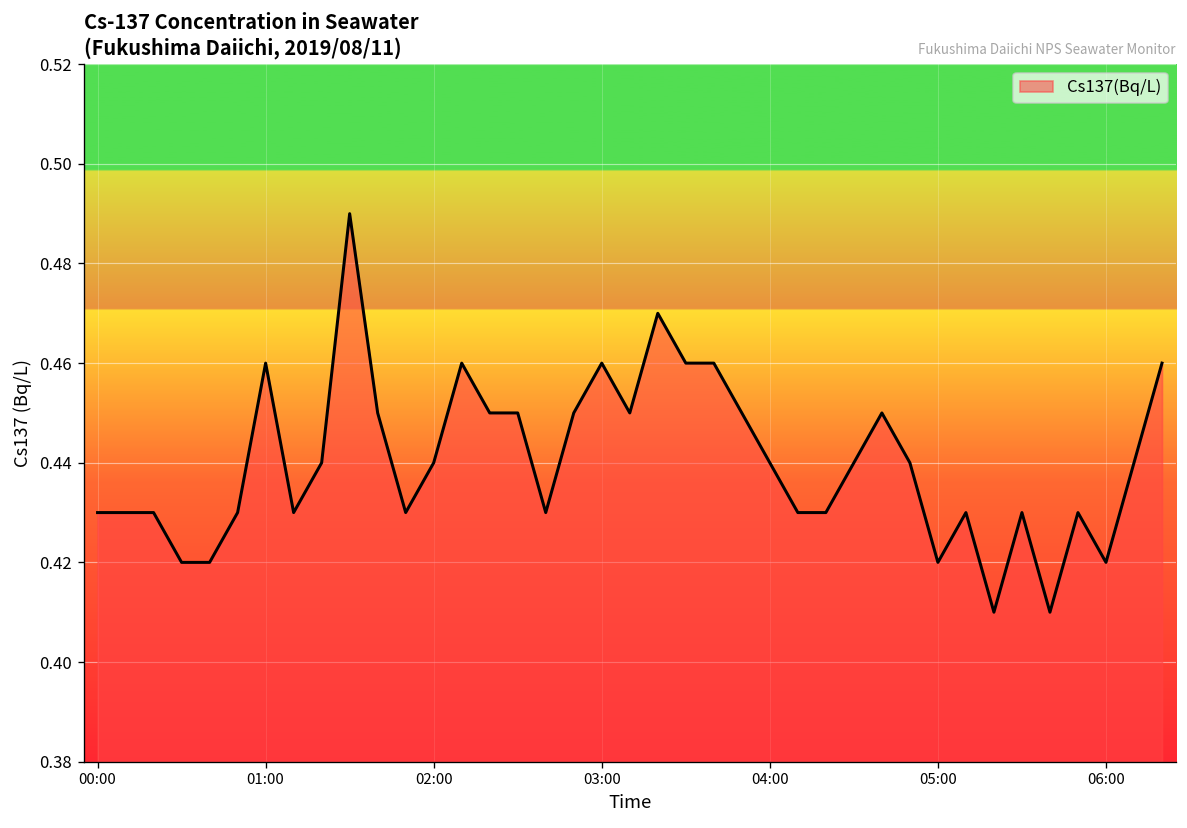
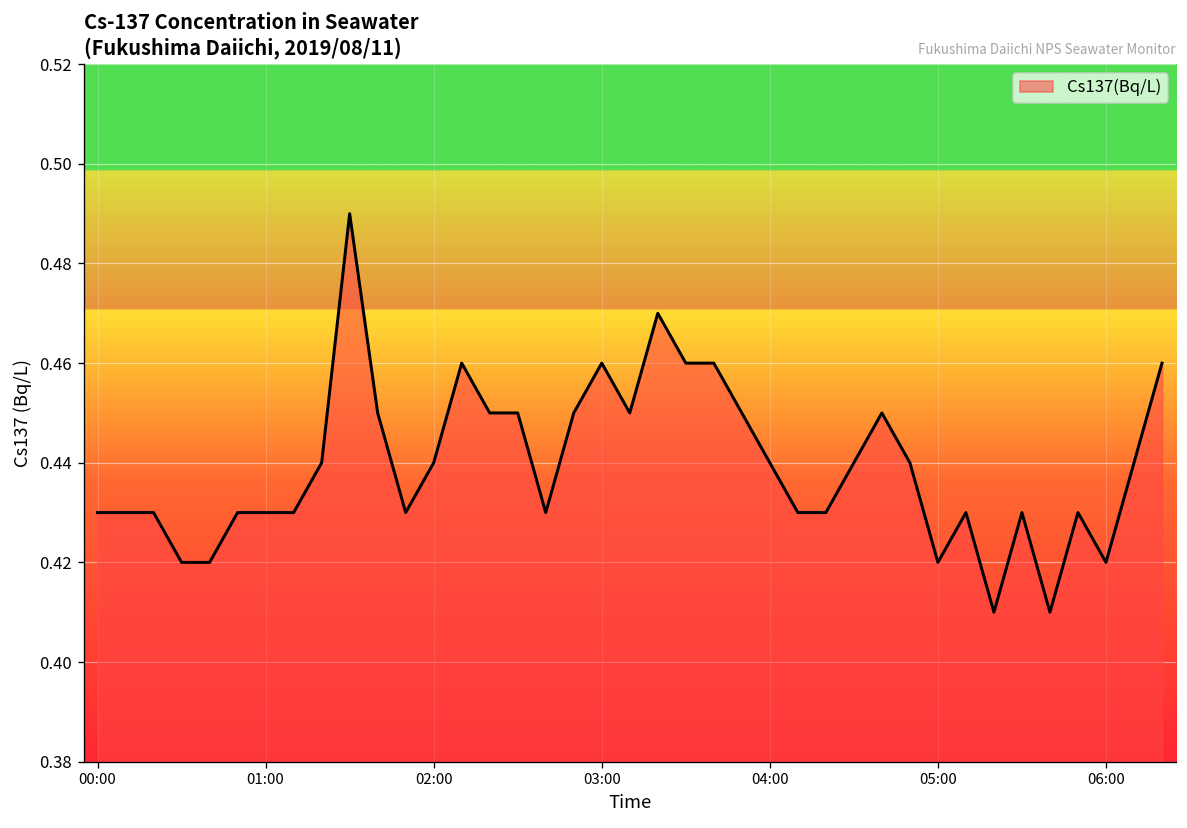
  {
    "00:00": 0.43,
-   "01:00": 0.46,
+   "01:00": 0.43,
    "02:00": 0.44,
    "03:00": 0.46,
    "04:00": 0.44,
    "05:00": 0.42,
    "06:00": 0.42
  }
